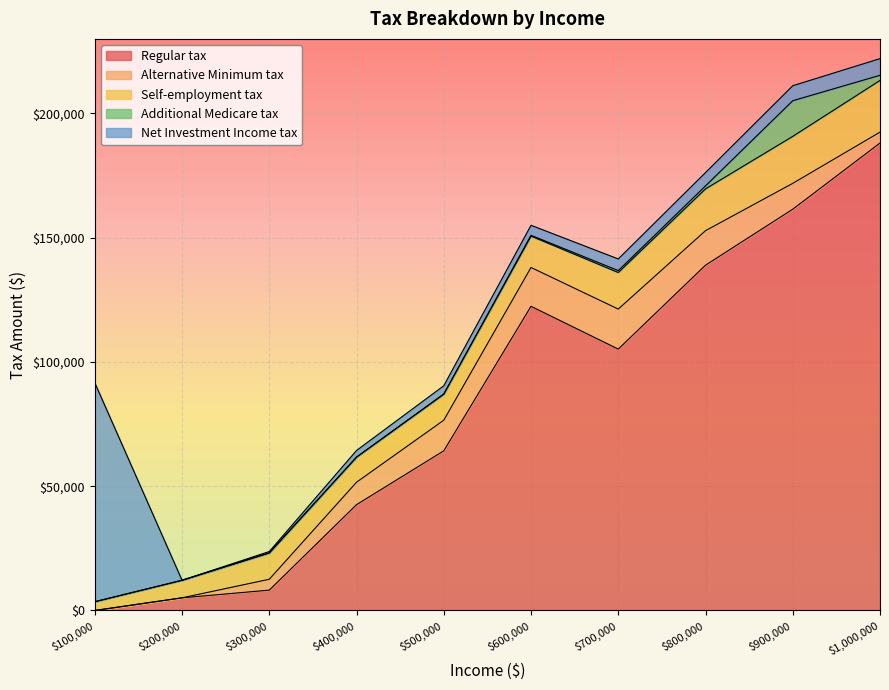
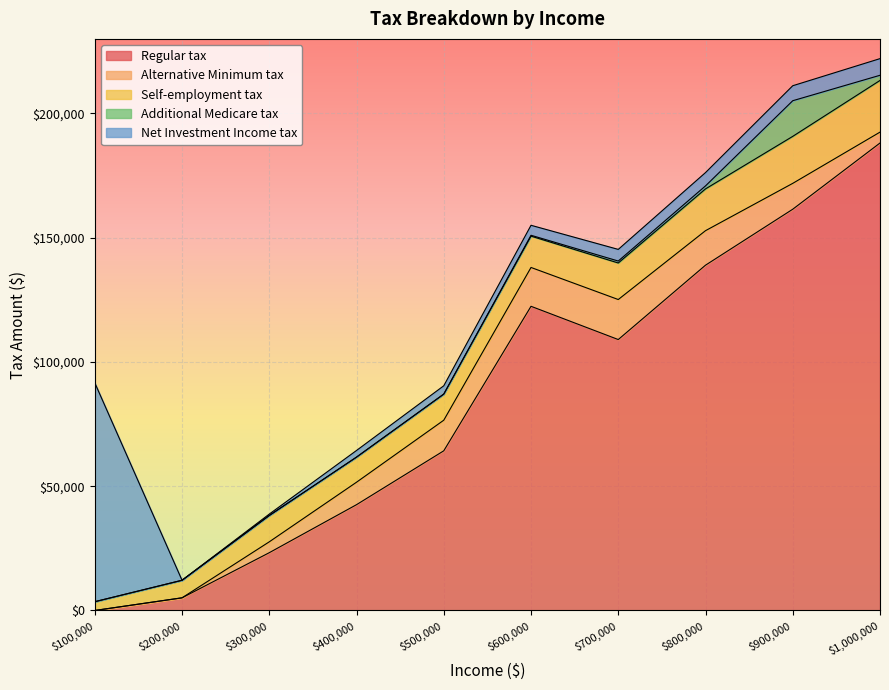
  {
    "Regular tax": {
-     "$300,000": "$8,000",
+     "$300,000": "$23,000",
      "$400,000": "$43,000",
      "$500,000": "$64,000",
      "$600,000": "$122,000",
-     "$700,000": "$105,000",
+     "$700,000": "$109,000",
      "$800,000": "$139,000",
      "$900,000": "$161,000",
      "$1,000,000": "$188,000"
    },
    "Additional Medicare tax": {
      "$800,000": "$1,000",
      "$900,000": "$14,000",
      "$1,000,000": "$2,000"
    },
    "Net Investment Income tax": {
      "$100,000": "$88,000",
      "$400,000": "$3,000",
      "$500,000": "$3,000",
      "$600,000": "$4,000",
      "$700,000": "$5,000",
      "$800,000": "$5,000",
      "$900,000": "$6,000",
      "$1,000,000": "$7,000"
    }
  }
